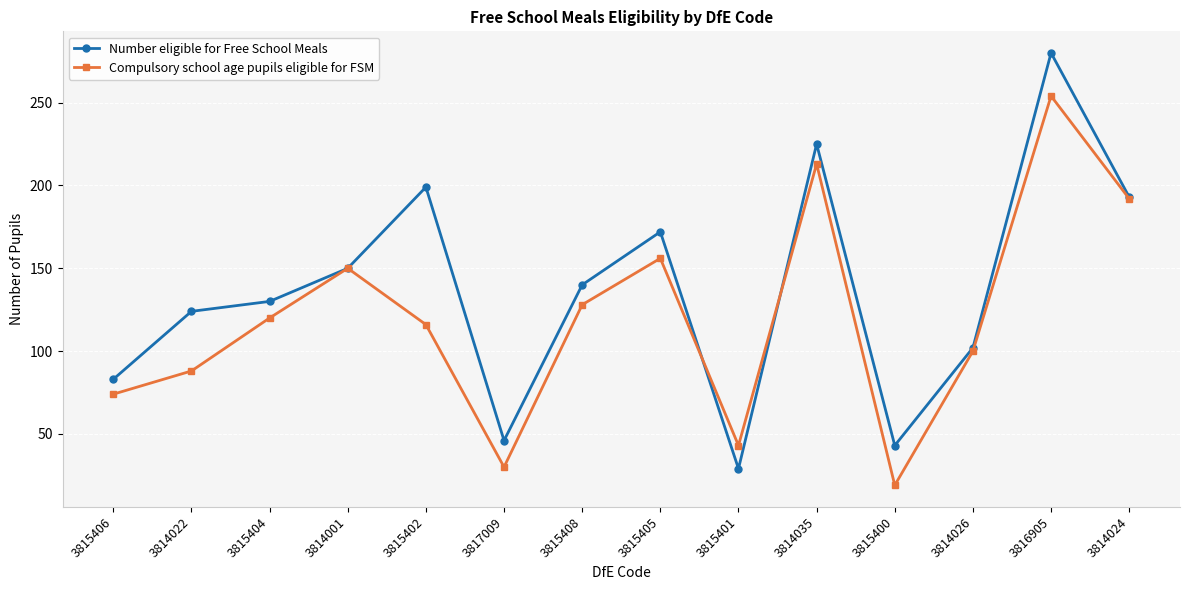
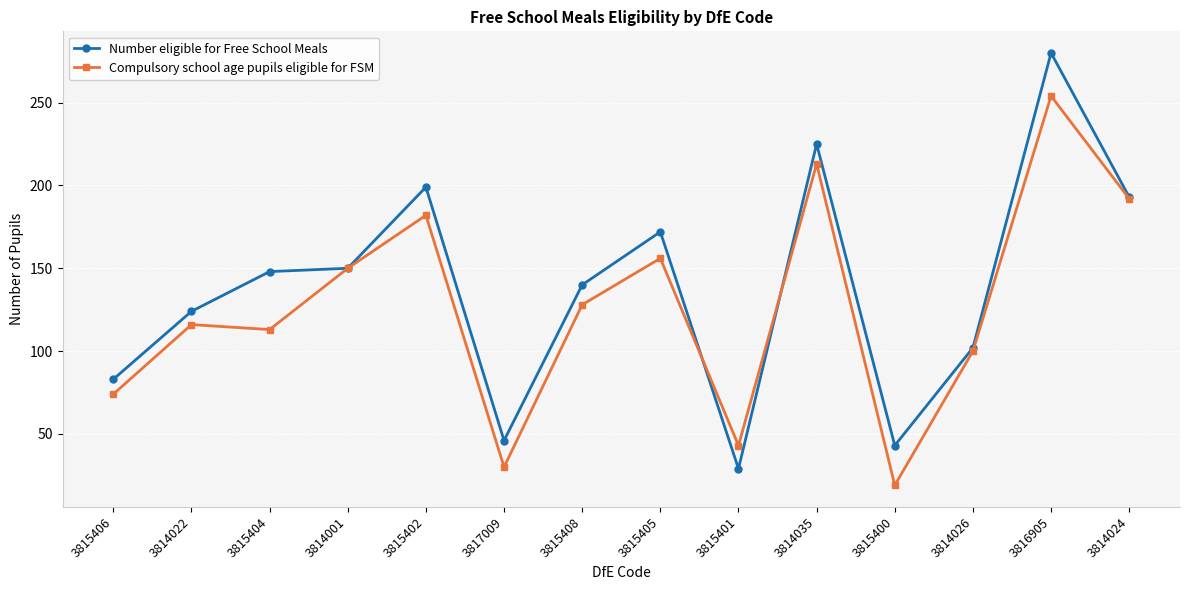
  {
    "Number eligible for Free School Meals": {
      "3815406": 83,
      "3814022": 124,
-     "3815404": 130,
+     "3815404": 148,
      "3815402": 199,
      "3817009": 46,
      "3815408": 140,
      "3815405": 172,
      "3815401": 29,
      "3814035": 225,
      "3815400": 43,
      "3814026": 102,
      "3816905": 280
    },
    "Compulsory school age pupils eligible for FSM": {
      "3815406": 74,
-     "3814022": 88,
-     "3815404": 120,
-     "3815402": 116,
+     "3814022": 116,
+     "3815404": 113,
+     "3815402": 182,
      "3817009": 30,
      "3815408": 128,
      "3815405": 156,
      "3815401": 43,
      "3814035": 213,
      "3815400": 19,
      "3814026": 100,
      "3816905": 254
    }
  }
